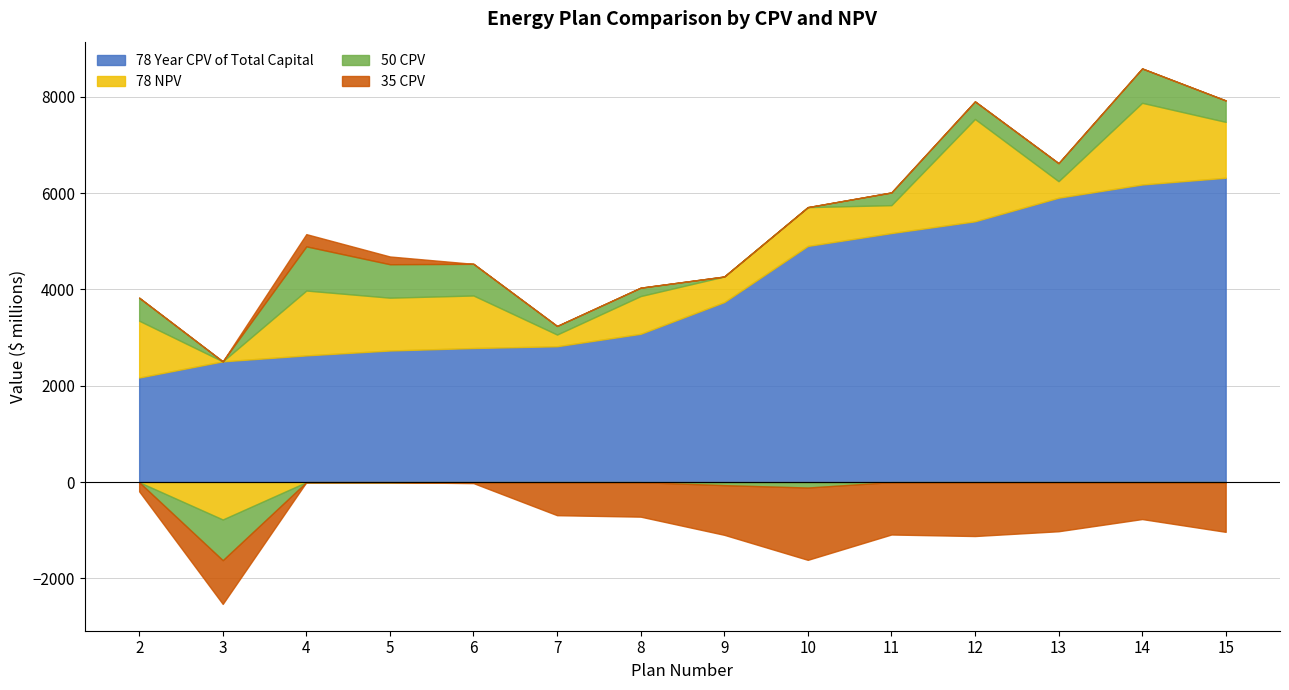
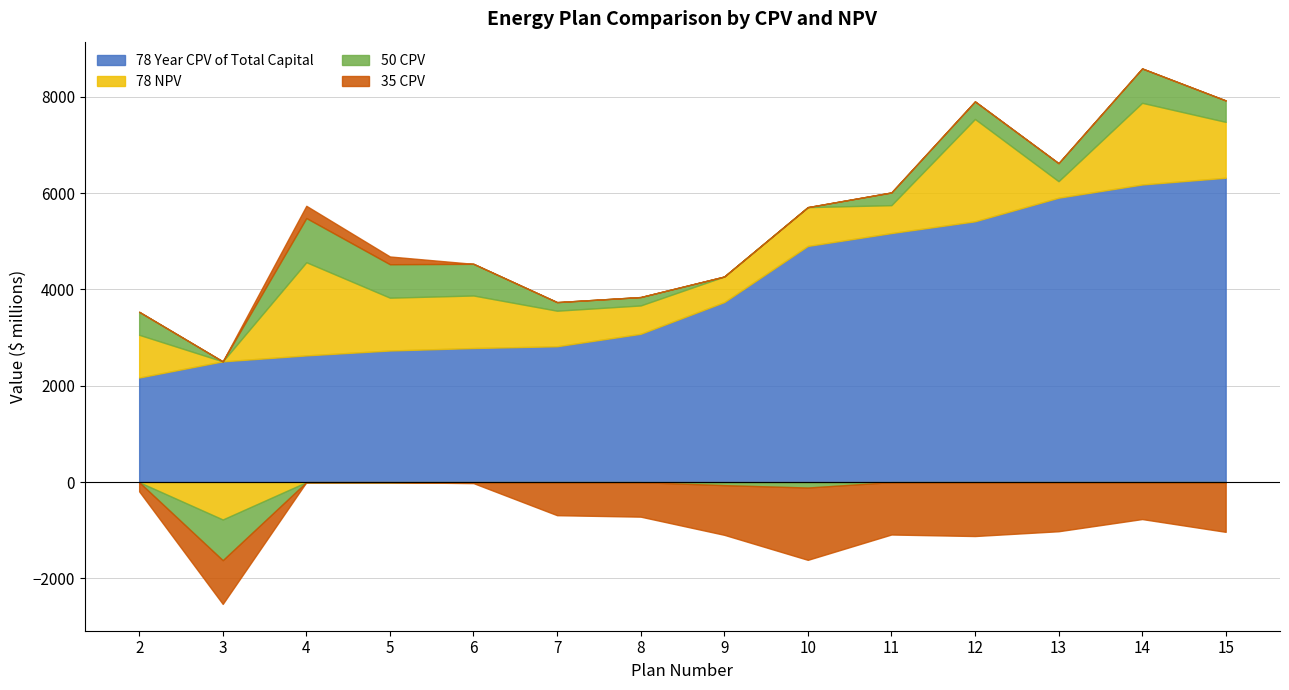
  {
    "78 NPV": {
-     "2": 1200,
-     "4": 1300,
+     "2": 900,
+     "4": 1900,
      "5": 1100,
      "6": 1100,
-     "7": 200,
-     "8": 800,
+     "7": 700,
+     "8": 600,
      "11": 600,
      "12": 2100,
      "13": 300,
      "14": 1700,
      "15": 1200
    }
  }
